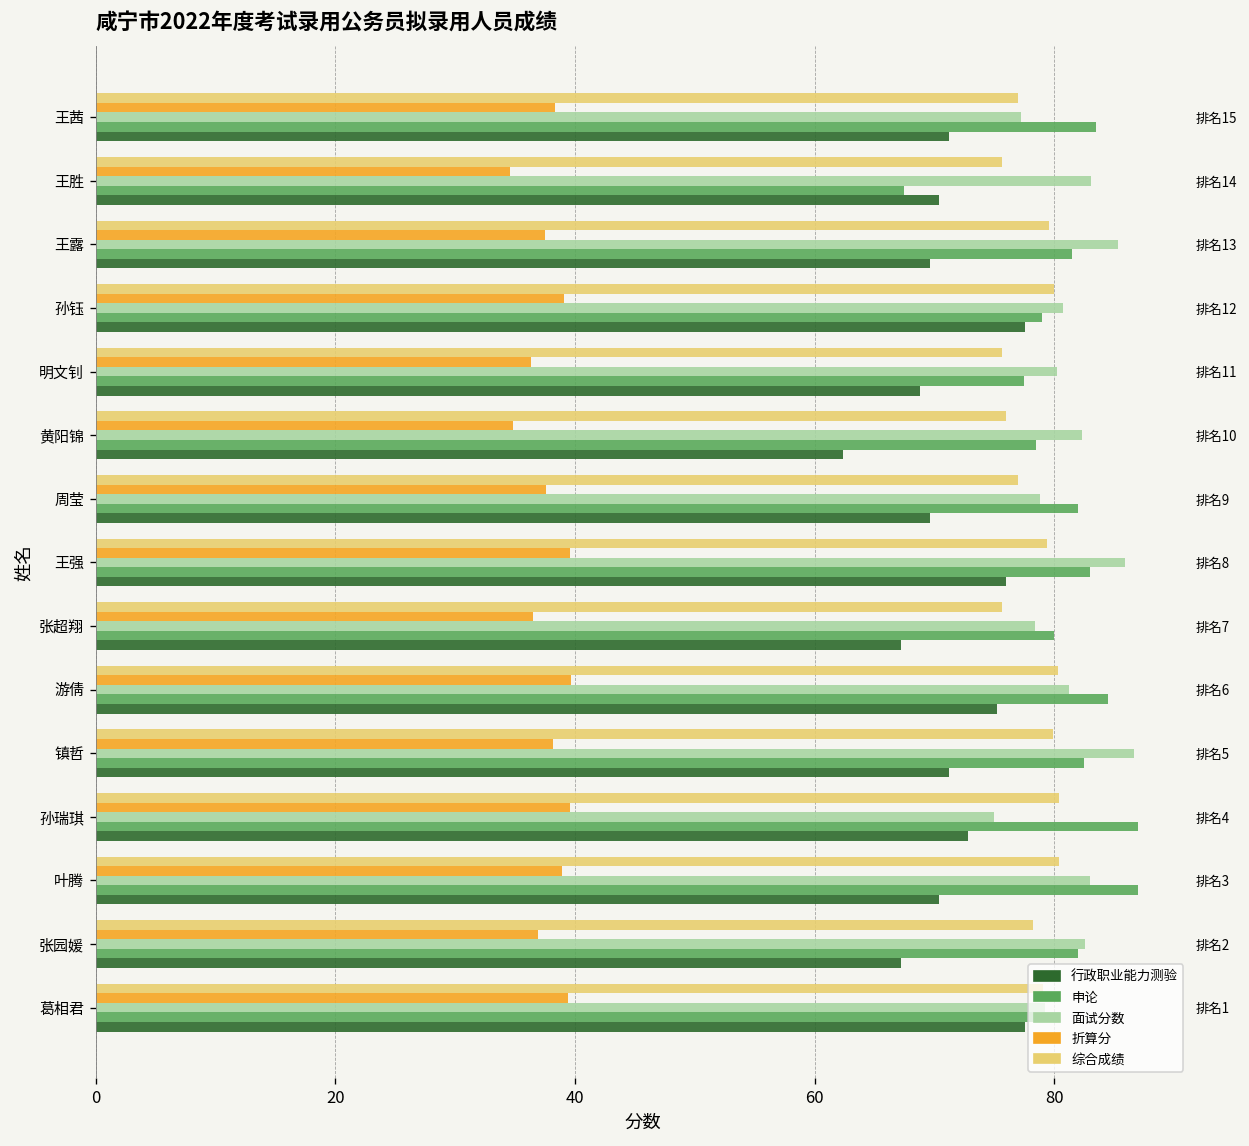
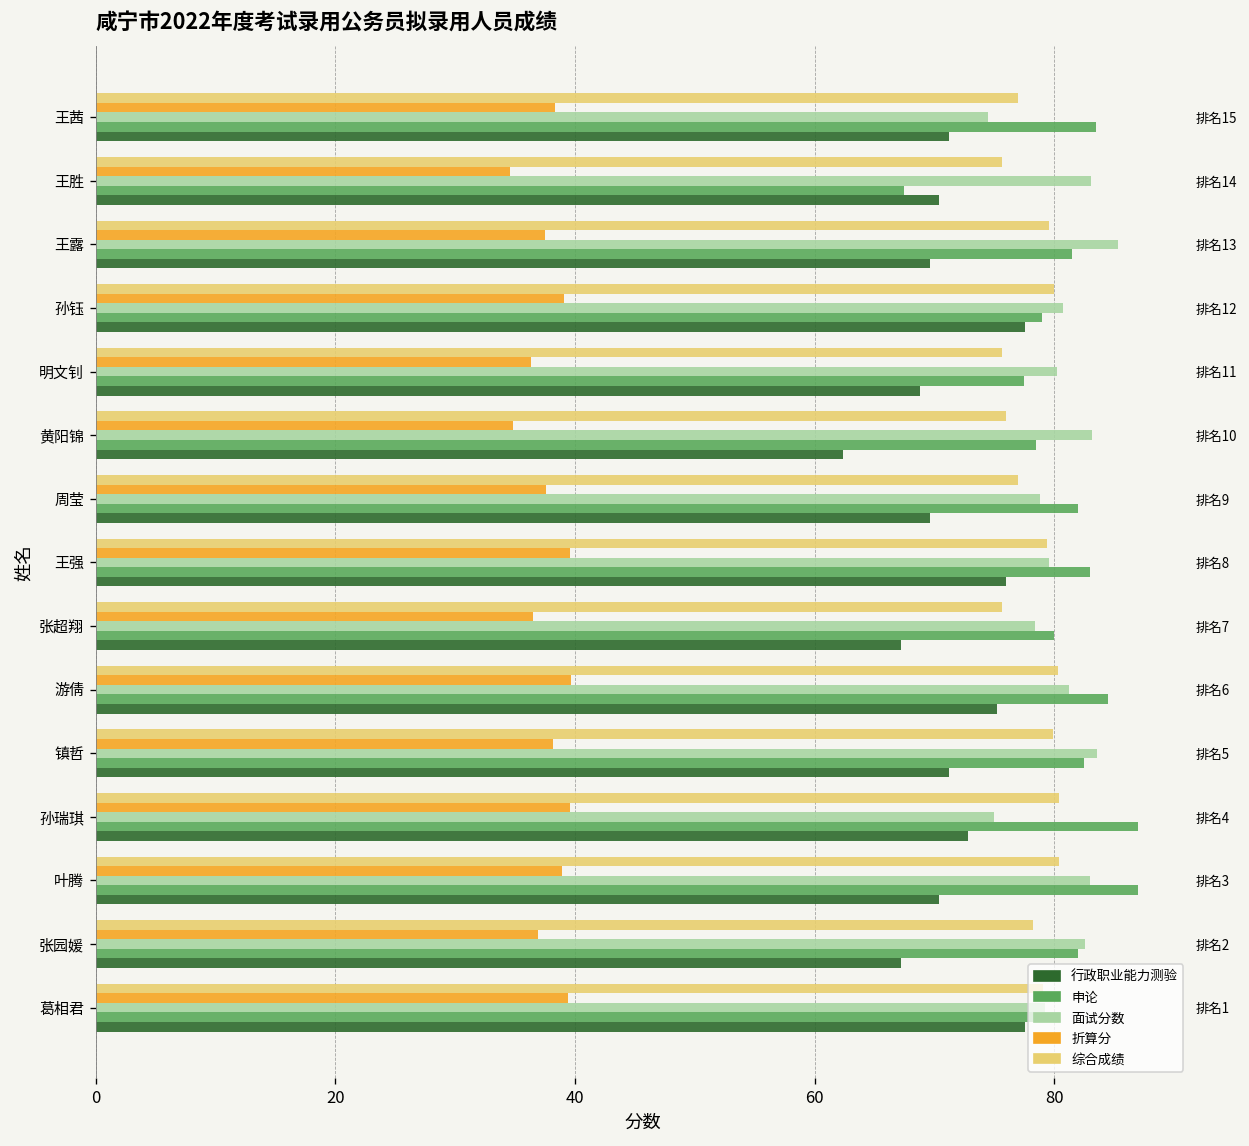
  {
    "面试分数": {
-     "王茜": 77,
+     "王茜": 75,
      "王胜": 83,
      "王露": 85,
      "孙钰": 81,
      "明文钊": 80,
-     "黄阳锦": 82,
+     "黄阳锦": 83,
      "周莹": 79,
-     "王强": 86,
+     "王强": 80,
      "张超翔": 78,
      "游倩": 81,
-     "镇哲": 87,
+     "镇哲": 84,
      "孙瑞琪": 75,
      "叶腾": 83,
      "张园媛": 83
    }
  }
